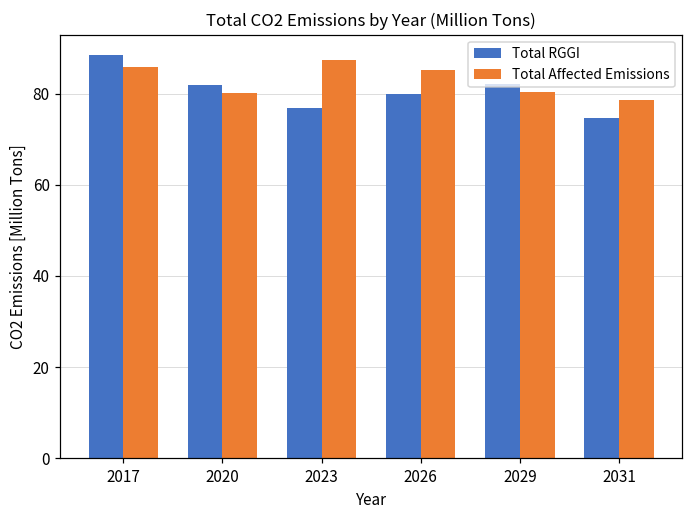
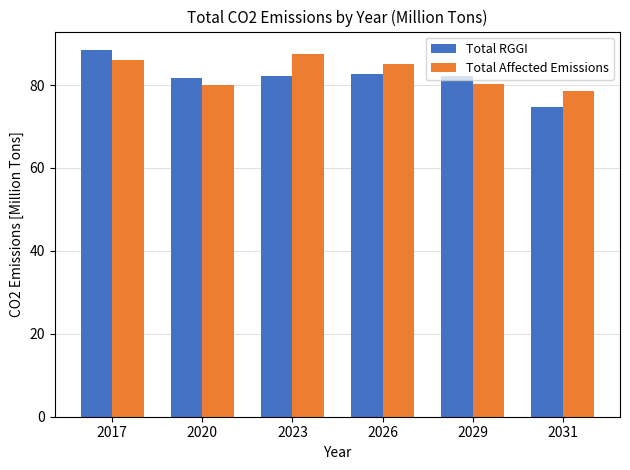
  {
    "Total RGGI": {
      "2017": 88,
      "2020": 82,
-     "2023": 77,
-     "2026": 80,
+     "2023": 82,
+     "2026": 83,
      "2031": 75
    },
    "Total Affected Emissions": {
      "2017": 86,
      "2020": 80,
      "2023": 87,
      "2026": 85,
      "2029": 80,
      "2031": 79
    }
  }
